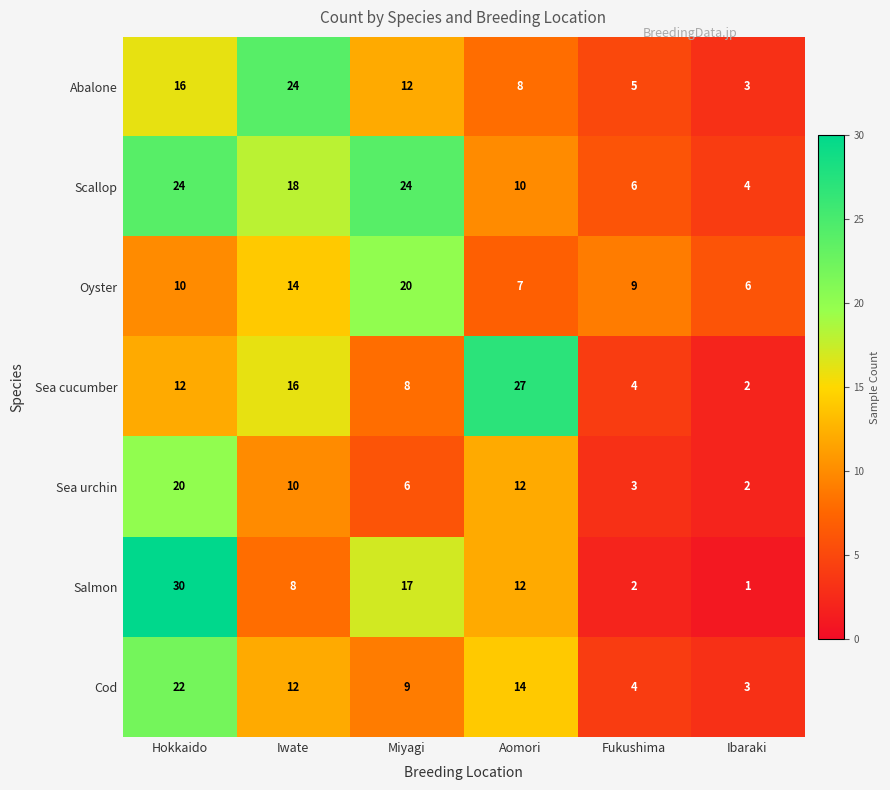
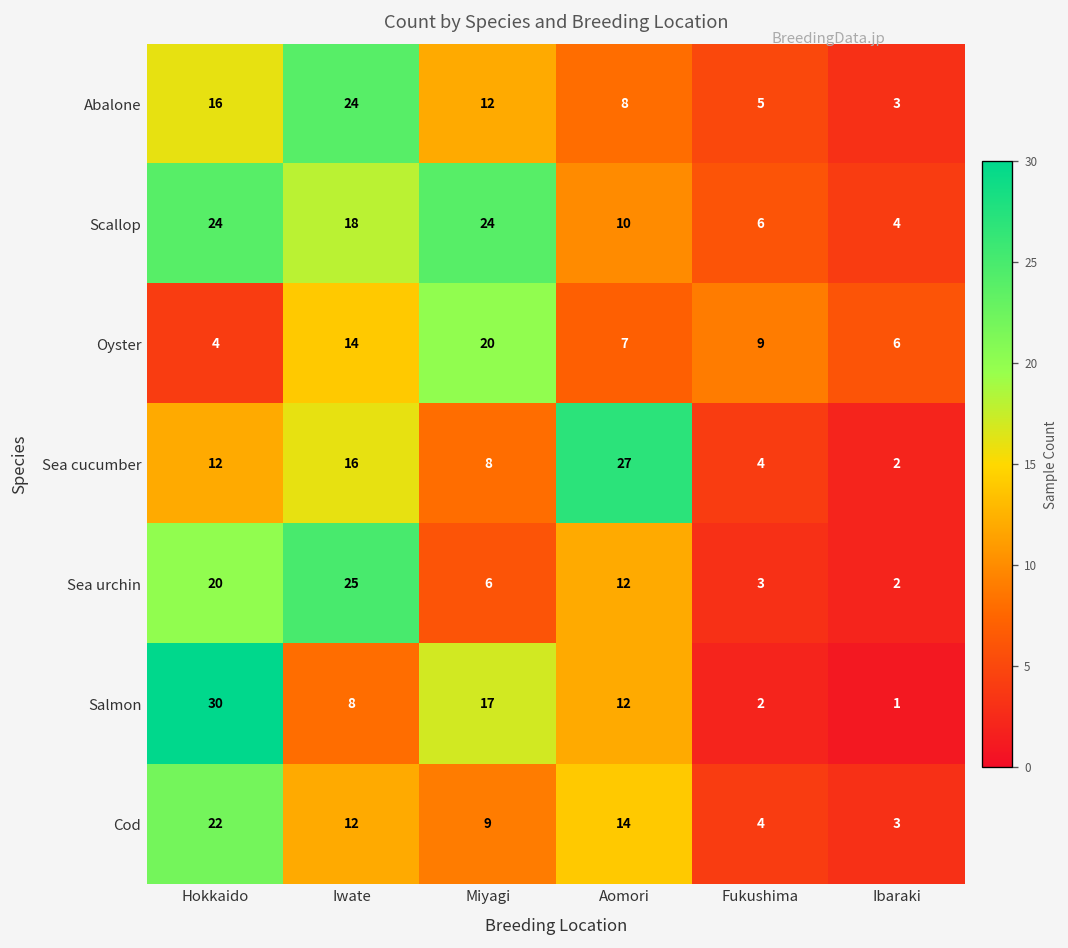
  {
    "Abalone": {
      "Hokkaido": 16,
      "Iwate": 24,
      "Miyagi": 12,
      "Aomori": 8,
      "Fukushima": 5,
      "Ibaraki": 3
    },
    "Scallop": {
      "Hokkaido": 24,
      "Iwate": 18,
      "Miyagi": 24,
      "Aomori": 10,
      "Fukushima": 6,
      "Ibaraki": 4
    },
    "Oyster": {
-     "Hokkaido": 10,
+     "Hokkaido": 4,
      "Iwate": 14,
      "Miyagi": 20,
      "Aomori": 7,
      "Fukushima": 9,
      "Ibaraki": 6
    },
    "Sea cucumber": {
      "Hokkaido": 12,
      "Iwate": 16,
      "Miyagi": 8,
      "Aomori": 27,
      "Fukushima": 4,
      "Ibaraki": 2
    },
    "Sea urchin": {
      "Hokkaido": 20,
-     "Iwate": 10,
+     "Iwate": 25,
      "Miyagi": 6,
      "Aomori": 12,
      "Fukushima": 3,
      "Ibaraki": 2
    },
    "Salmon": {
      "Hokkaido": 30,
      "Iwate": 8,
      "Miyagi": 17,
      "Aomori": 12,
      "Fukushima": 2,
      "Ibaraki": 1
    },
    "Cod": {
      "Hokkaido": 22,
      "Iwate": 12,
      "Miyagi": 9,
      "Aomori": 14,
      "Fukushima": 4,
      "Ibaraki": 3
    }
  }
